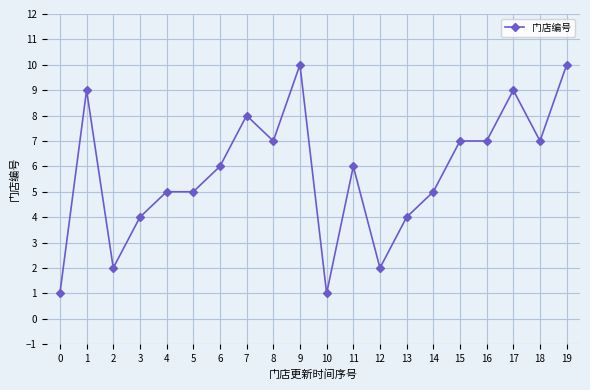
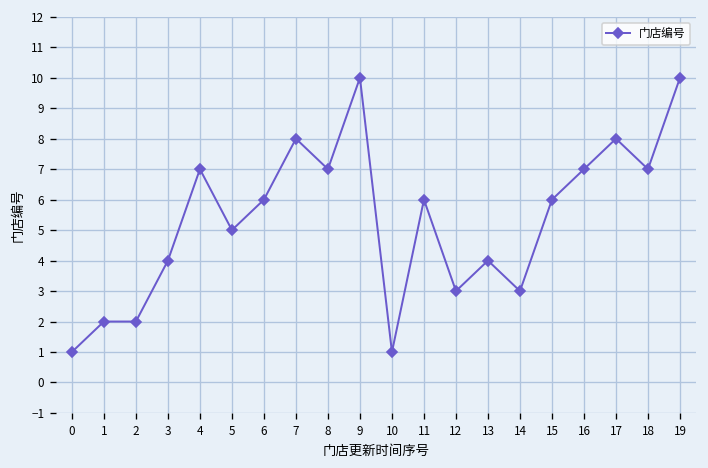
  {
    "0": 1,
-   "1": 9,
+   "1": 2,
    "2": 2,
    "3": 4,
-   "4": 5,
+   "4": 7,
    "5": 5,
    "6": 6,
    "7": 8,
    "8": 7,
    "9": 10,
    "10": 1,
    "11": 6,
-   "12": 2,
+   "12": 3,
    "13": 4,
-   "14": 5,
-   "15": 7,
+   "14": 3,
+   "15": 6,
    "16": 7,
-   "17": 9,
+   "17": 8,
    "18": 7,
    "19": 10
  }
